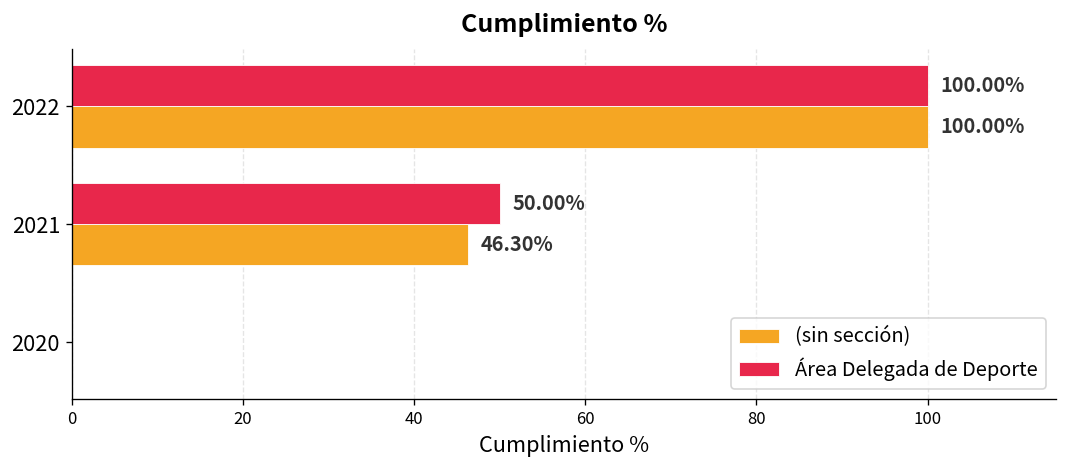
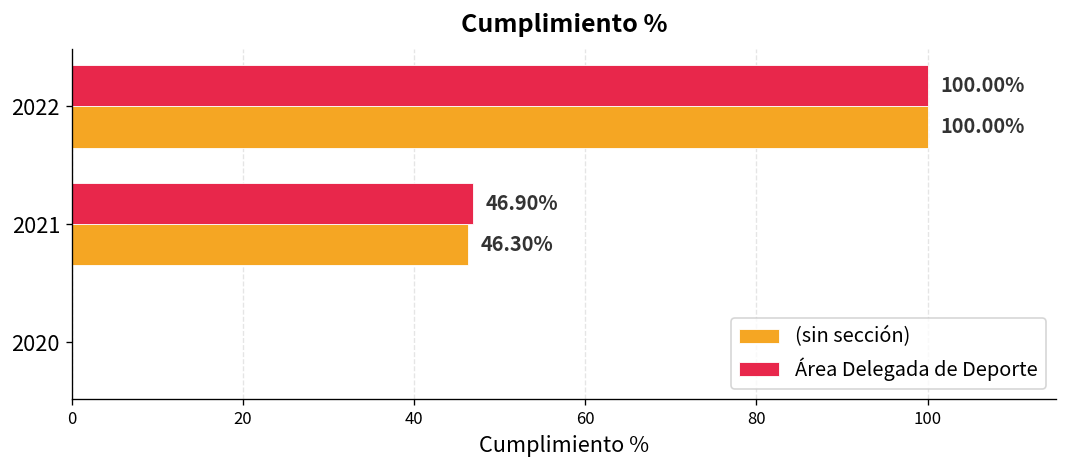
  {
    "(sin sección)": {
      "2022": "100.00%",
      "2021": "46.30%"
    },
    "Área Delegada de Deporte": {
      "2022": "100.00%",
-     "2021": "50.00%"
+     "2021": "46.90%"
    }
  }
